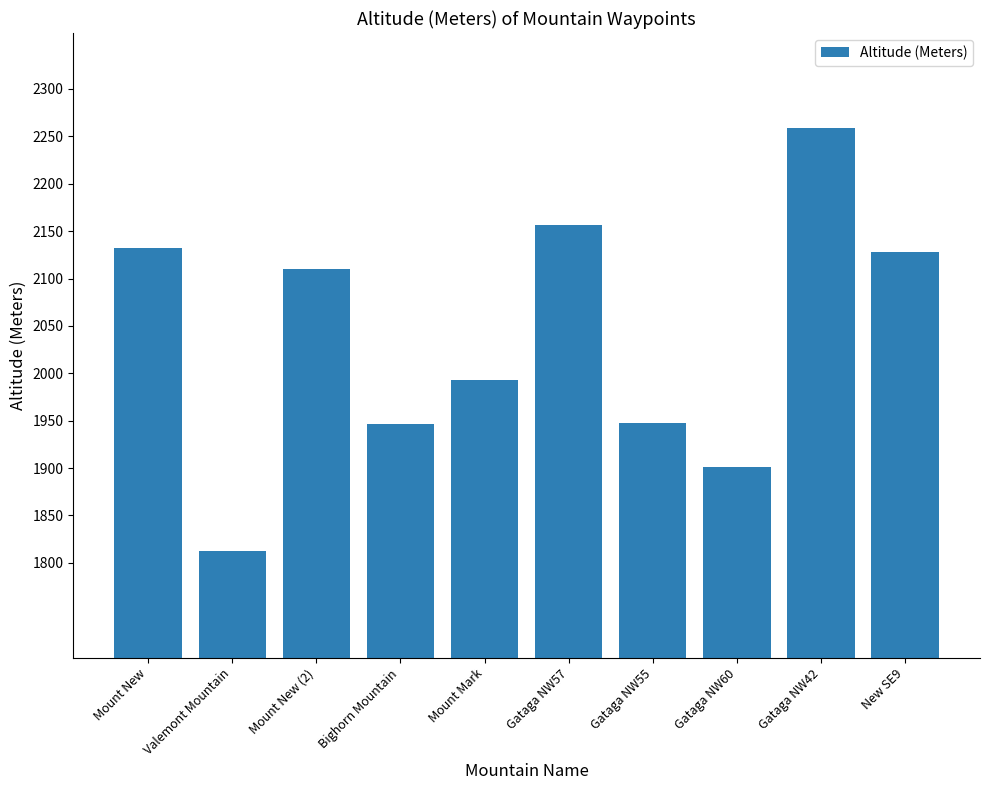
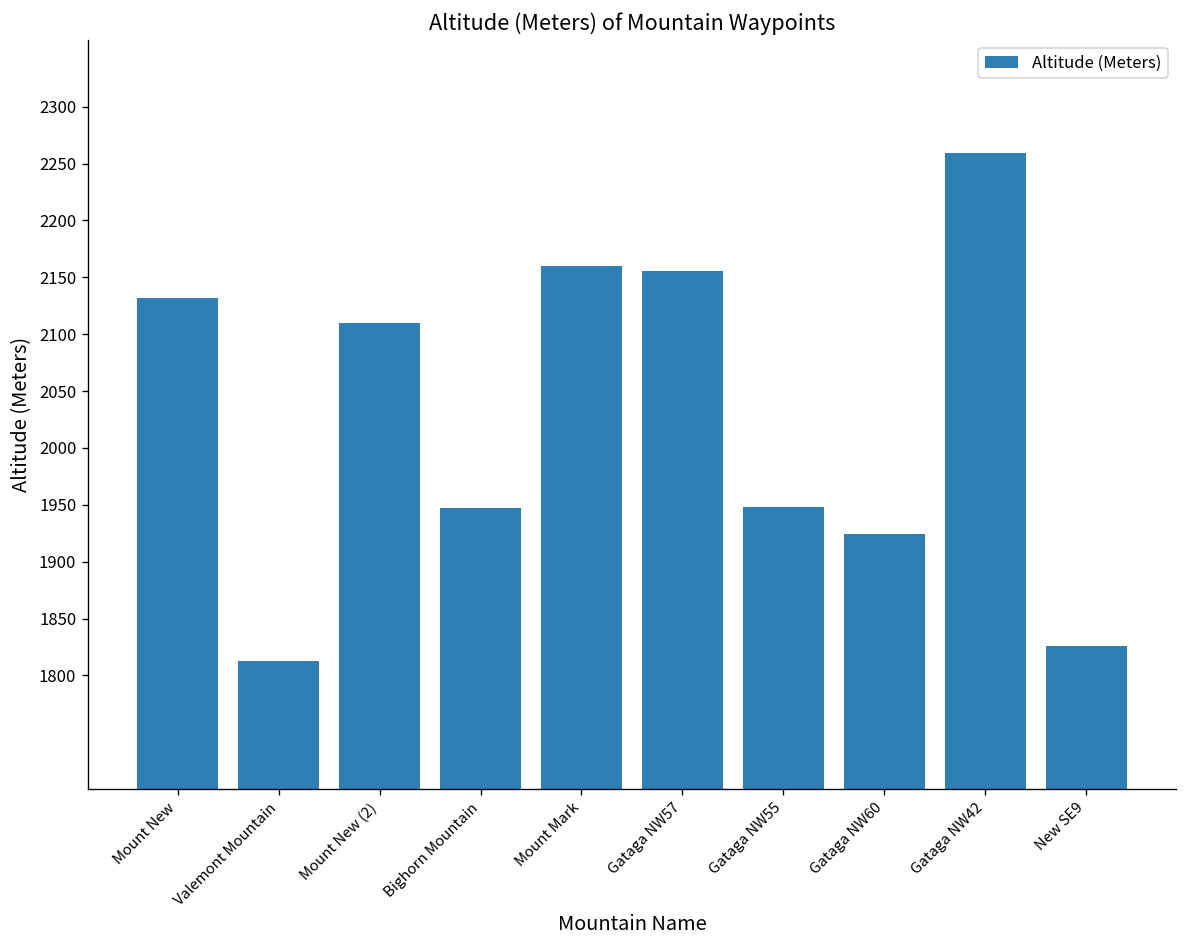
  {
    "Mount New": 2130,
    "Valemont Mountain": 1810,
    "Mount New (2)": 2110,
    "Bighorn Mountain": 1950,
-   "Mount Mark": 1990,
+   "Mount Mark": 2160,
    "Gataga NW57": 2160,
    "Gataga NW55": 1950,
-   "Gataga NW60": 1900,
+   "Gataga NW60": 1920,
    "Gataga NW42": 2260,
-   "New SE9": 2130
+   "New SE9": 1830
  }
